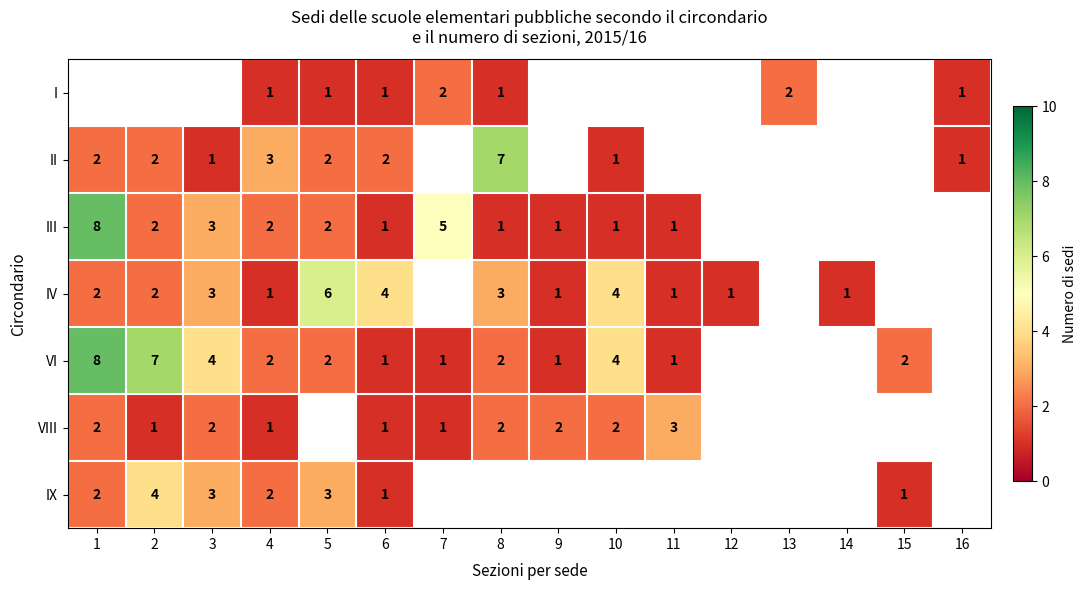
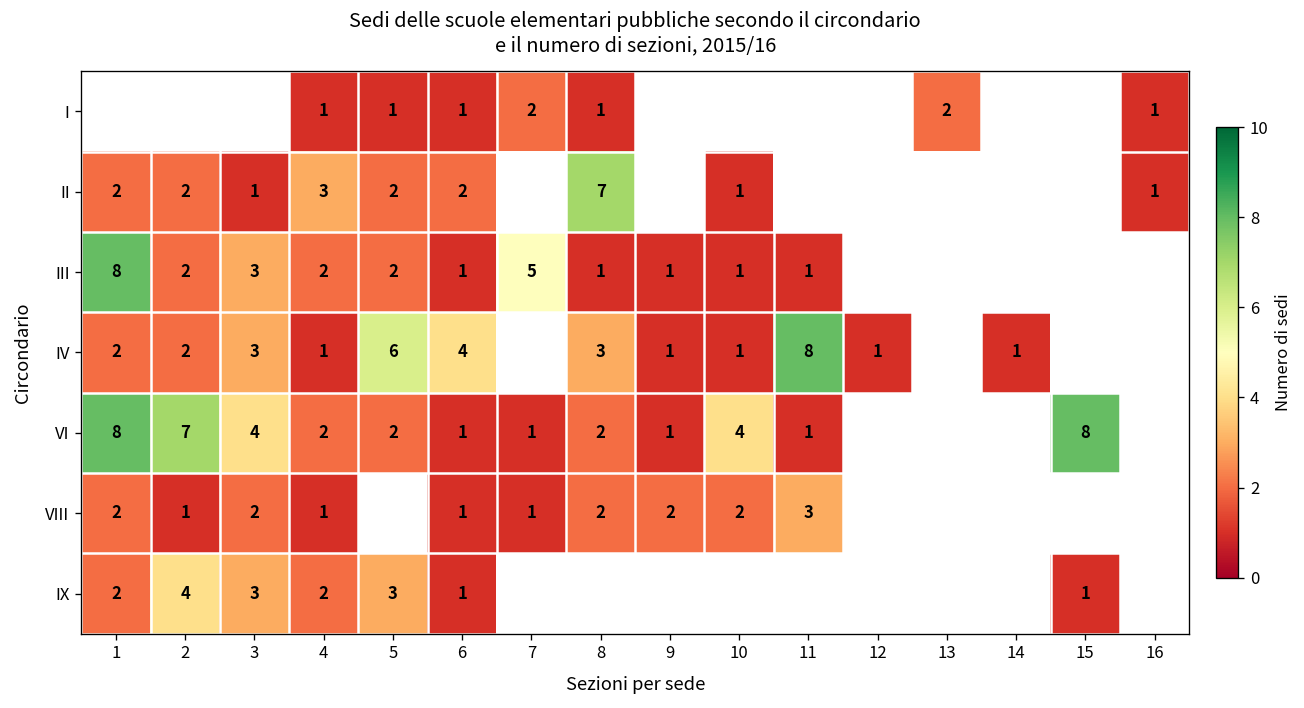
  {
    "I": {
      "4": 1,
      "5": 1,
      "6": 1,
      "7": 2,
      "8": 1,
      "13": 2,
      "16": 1
    },
    "II": {
      "1": 2,
      "2": 2,
      "3": 1,
      "4": 3,
      "5": 2,
      "6": 2,
      "8": 7,
      "10": 1,
      "16": 1
    },
    "III": {
      "1": 8,
      "2": 2,
      "3": 3,
      "4": 2,
      "5": 2,
      "6": 1,
      "7": 5,
      "8": 1,
      "9": 1,
      "10": 1,
      "11": 1
    },
    "IV": {
      "1": 2,
      "2": 2,
      "3": 3,
      "4": 1,
      "5": 6,
      "6": 4,
      "8": 3,
      "9": 1,
-     "10": 4,
-     "11": 1,
+     "10": 1,
+     "11": 8,
      "12": 1,
      "14": 1
    },
    "VI": {
      "1": 8,
      "2": 7,
      "3": 4,
      "4": 2,
      "5": 2,
      "6": 1,
      "7": 1,
      "8": 2,
      "9": 1,
      "10": 4,
      "11": 1,
-     "15": 2
+     "15": 8
    },
    "VIII": {
      "1": 2,
      "2": 1,
      "3": 2,
      "4": 1,
      "6": 1,
      "7": 1,
      "8": 2,
      "9": 2,
      "10": 2,
      "11": 3
    },
    "IX": {
      "1": 2,
      "2": 4,
      "3": 3,
      "4": 2,
      "5": 3,
      "6": 1,
      "15": 1
    }
  }
